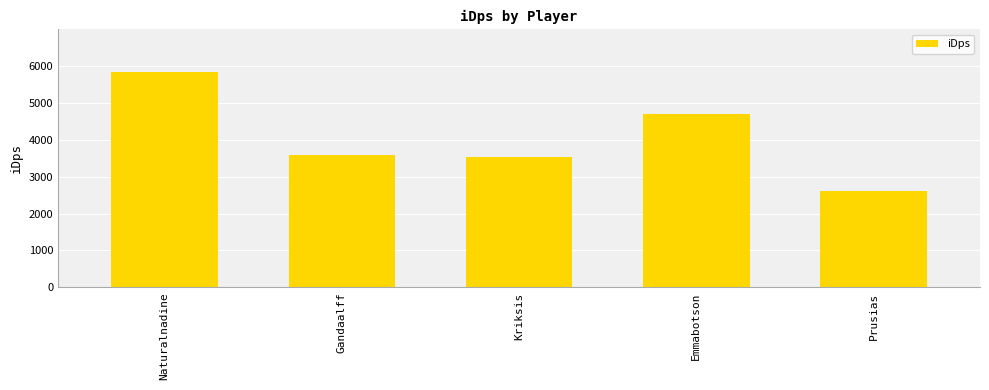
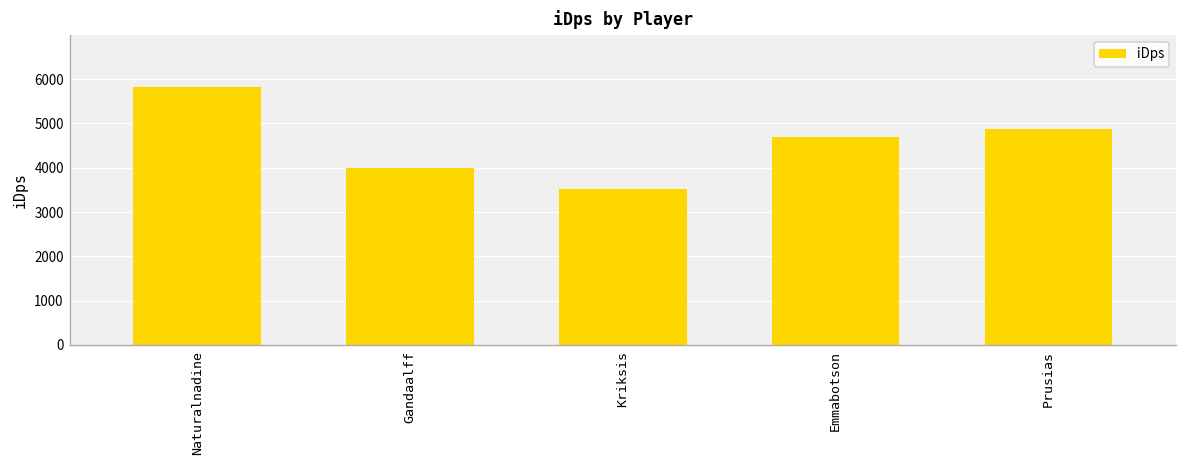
  {
    "Naturalnadine": 5800,
-   "Gandaalff": 3600,
+   "Gandaalff": 4000,
    "Kriksis": 3500,
    "Emmabotson": 4700,
-   "Prusias": 2600
+   "Prusias": 4900
  }
